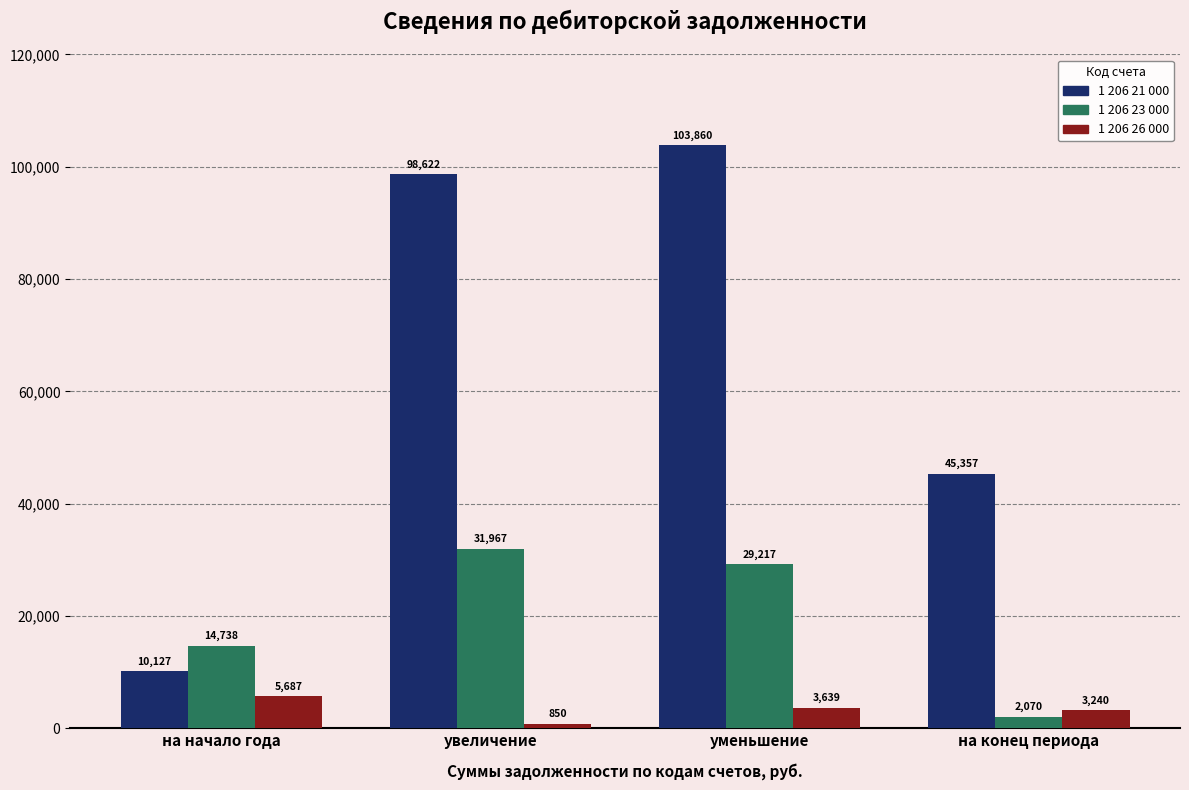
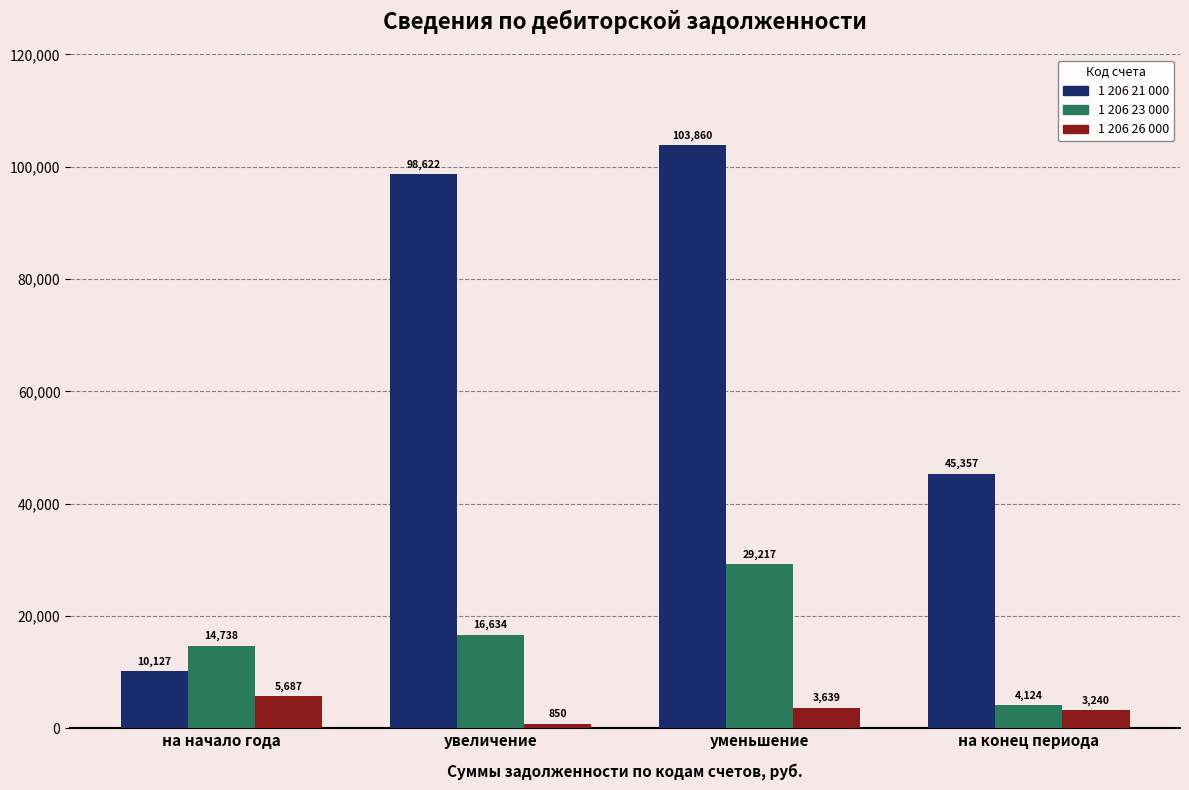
  {
    "1 206 21 000": {
      "на начало года": "10,127",
      "увеличение": "98,622",
      "уменьшение": "103,860",
      "на конец периода": "45,357"
    },
    "1 206 23 000": {
      "на начало года": "14,738",
-     "увеличение": "31,967",
+     "увеличение": "16,634",
      "уменьшение": "29,217",
-     "на конец периода": "2,070"
+     "на конец периода": "4,124"
    },
    "1 206 26 000": {
      "на начало года": "5,687",
      "увеличение": "850",
      "уменьшение": "3,639",
      "на конец периода": "3,240"
    }
  }
